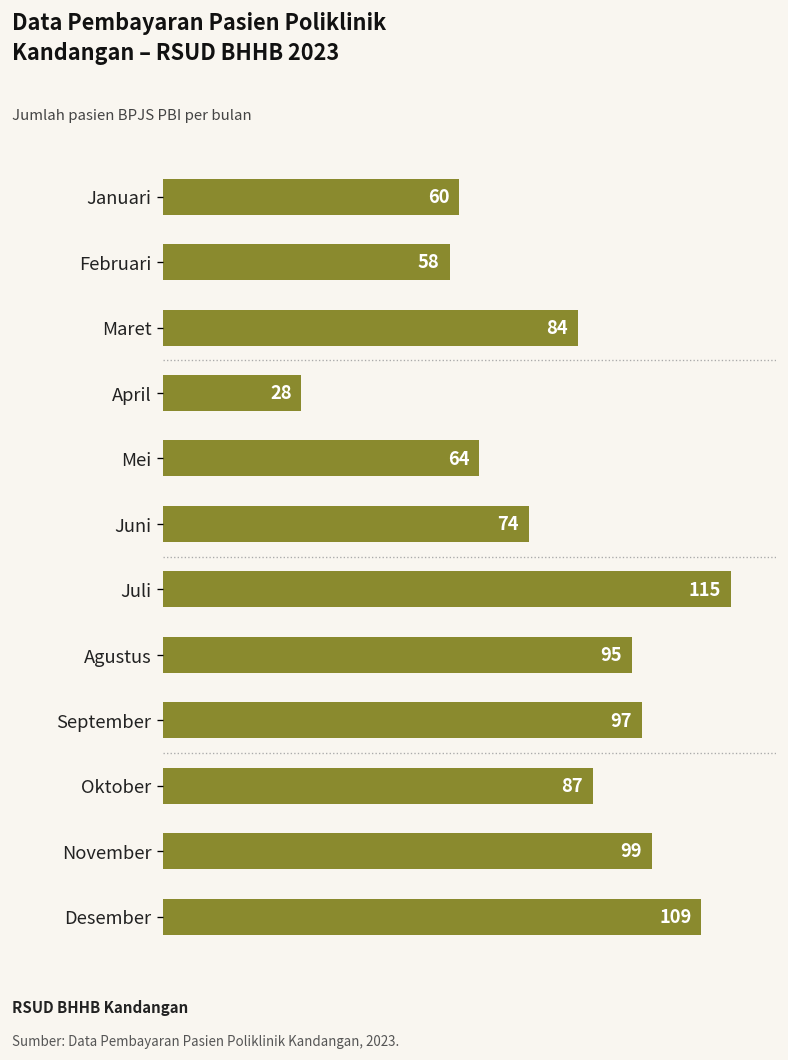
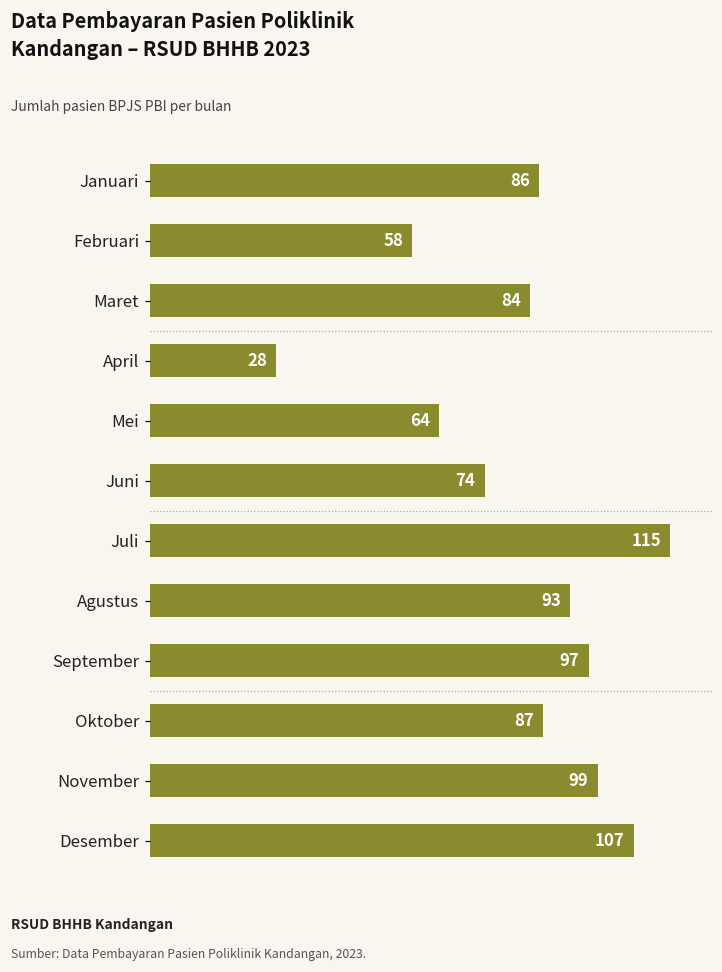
  {
-   "Januari": 60,
+   "Januari": 86,
    "Februari": 58,
    "Maret": 84,
    "April": 28,
    "Mei": 64,
    "Juni": 74,
    "Juli": 115,
-   "Agustus": 95,
+   "Agustus": 93,
    "September": 97,
    "Oktober": 87,
    "November": 99,
-   "Desember": 109
+   "Desember": 107
  }
